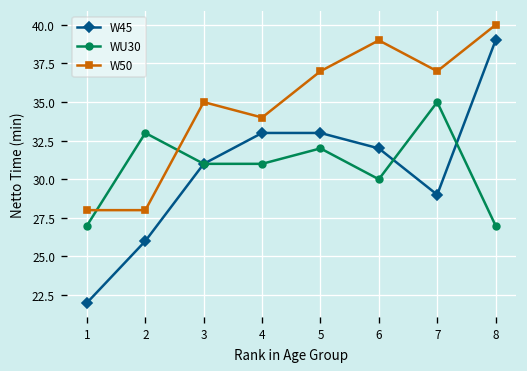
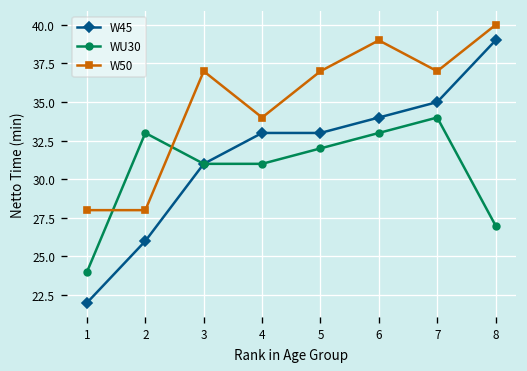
  {
    "W45": {
      "1": 22,
      "2": 26,
      "4": 33,
      "5": 33,
-     "6": 32,
-     "7": 29,
+     "6": 34,
+     "7": 35,
      "8": 39
    },
    "WU30": {
-     "1": 27,
+     "1": 24,
      "2": 33,
      "4": 31,
      "5": 32,
-     "6": 30,
-     "7": 35,
+     "6": 33,
+     "7": 34,
      "8": 27
    },
    "W50": {
      "1": 28,
      "2": 28,
-     "3": 35,
+     "3": 37,
      "4": 34,
      "5": 37,
      "6": 39,
      "7": 37,
      "8": 40
    }
  }
